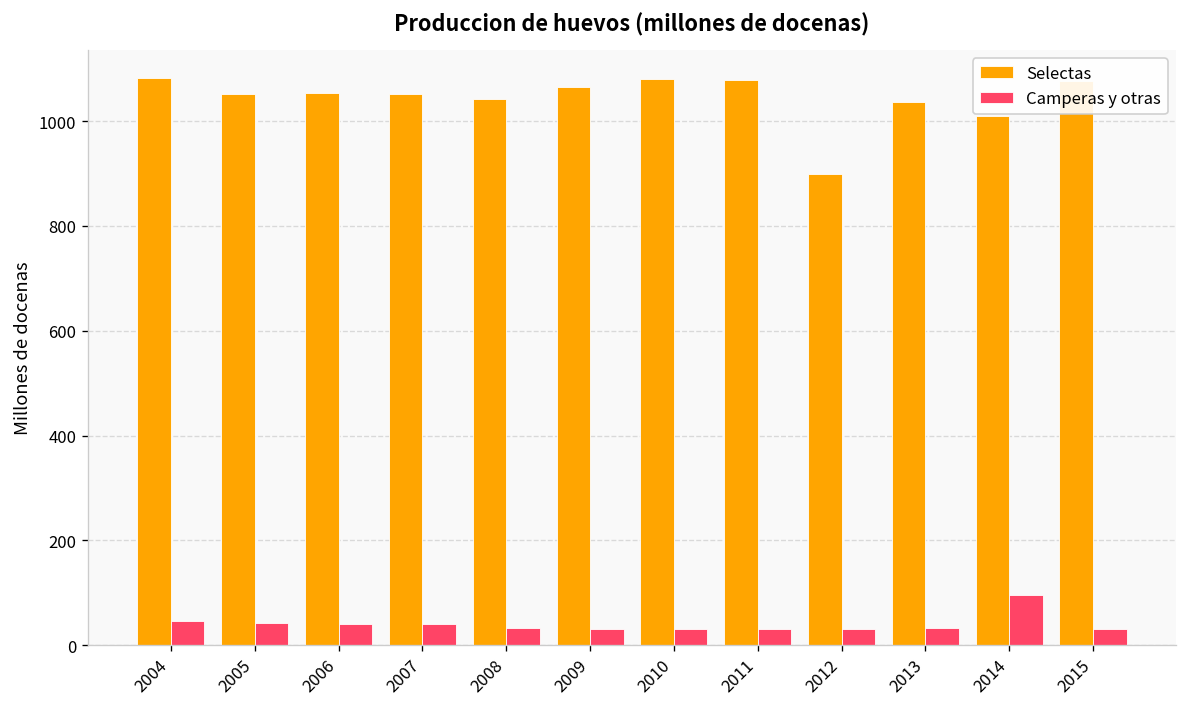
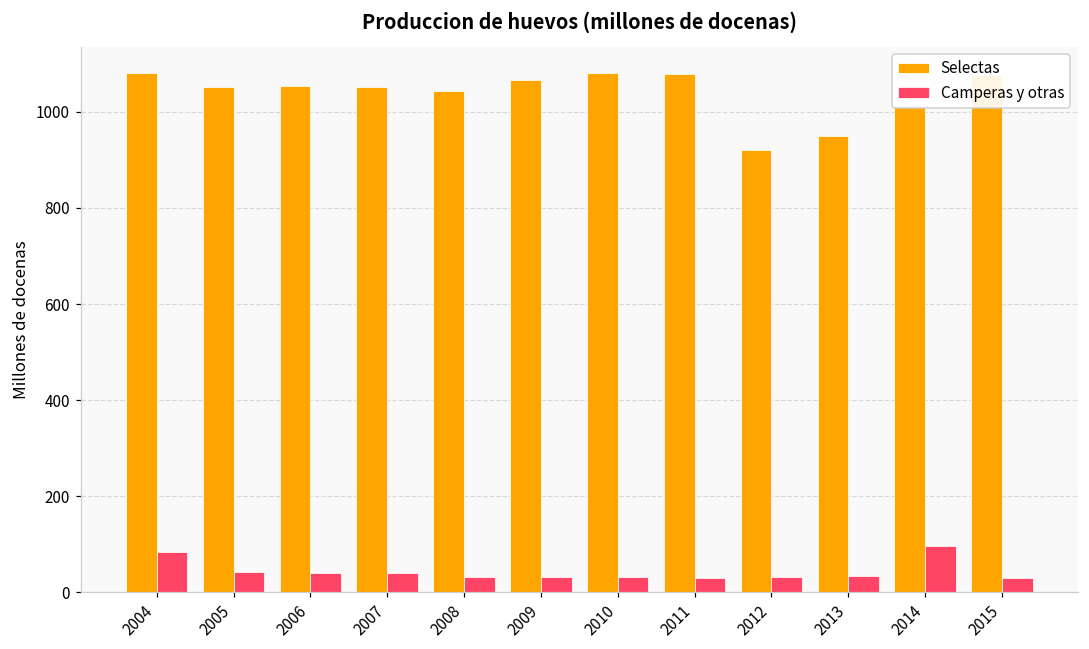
  {
    "Selectas": {
      "2004": 1080,
      "2005": 1050,
      "2006": 1050,
      "2007": 1050,
      "2008": 1040,
      "2009": 1070,
      "2010": 1080,
      "2011": 1080,
-     "2012": 900,
-     "2013": 1040,
+     "2012": 920,
+     "2013": 950,
      "2014": 1010
    },
    "Camperas y otras": {
-     "2004": 50,
+     "2004": 80,
      "2005": 40,
      "2006": 40,
      "2007": 40,
      "2008": 30,
      "2009": 30,
      "2010": 30,
      "2011": 30,
      "2012": 30,
      "2013": 30,
      "2014": 100,
      "2015": 30
    }
  }
